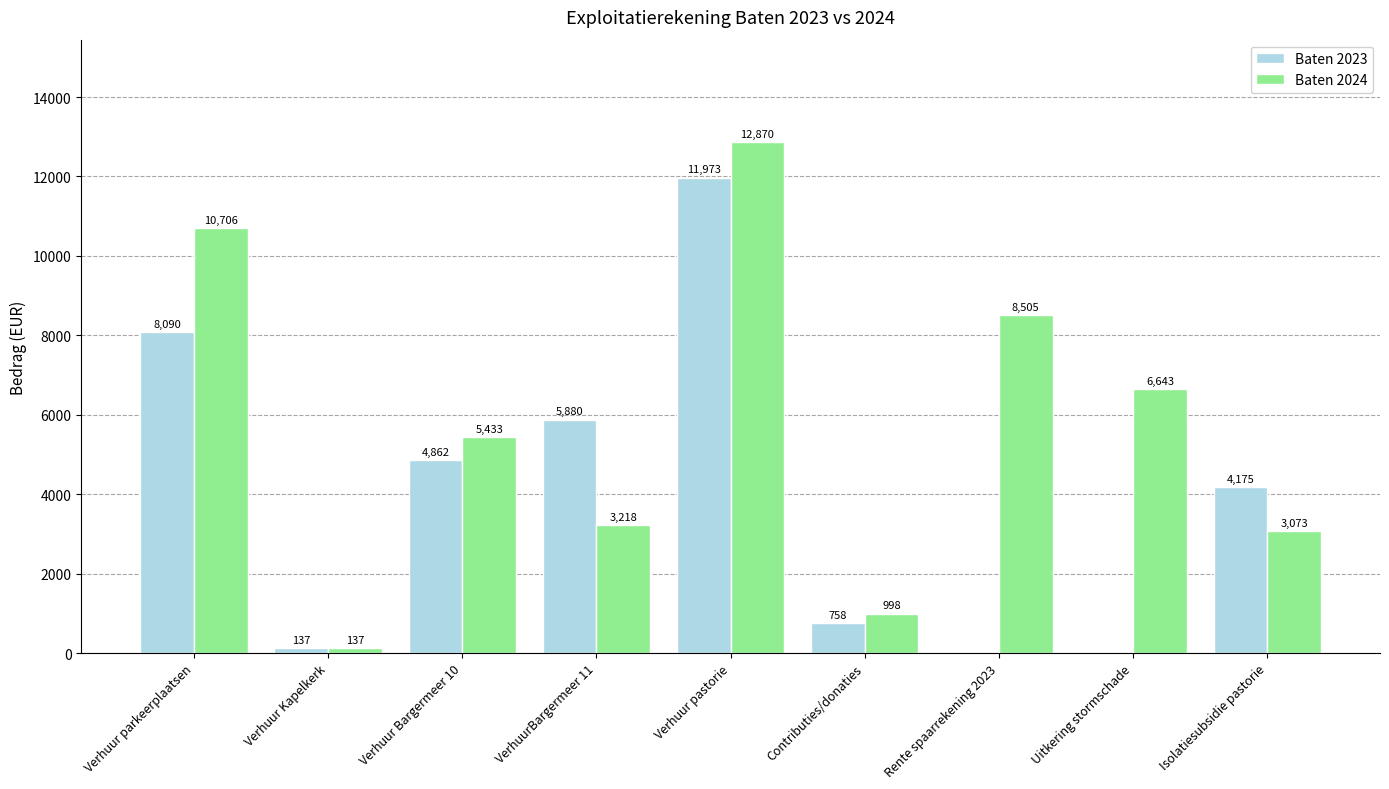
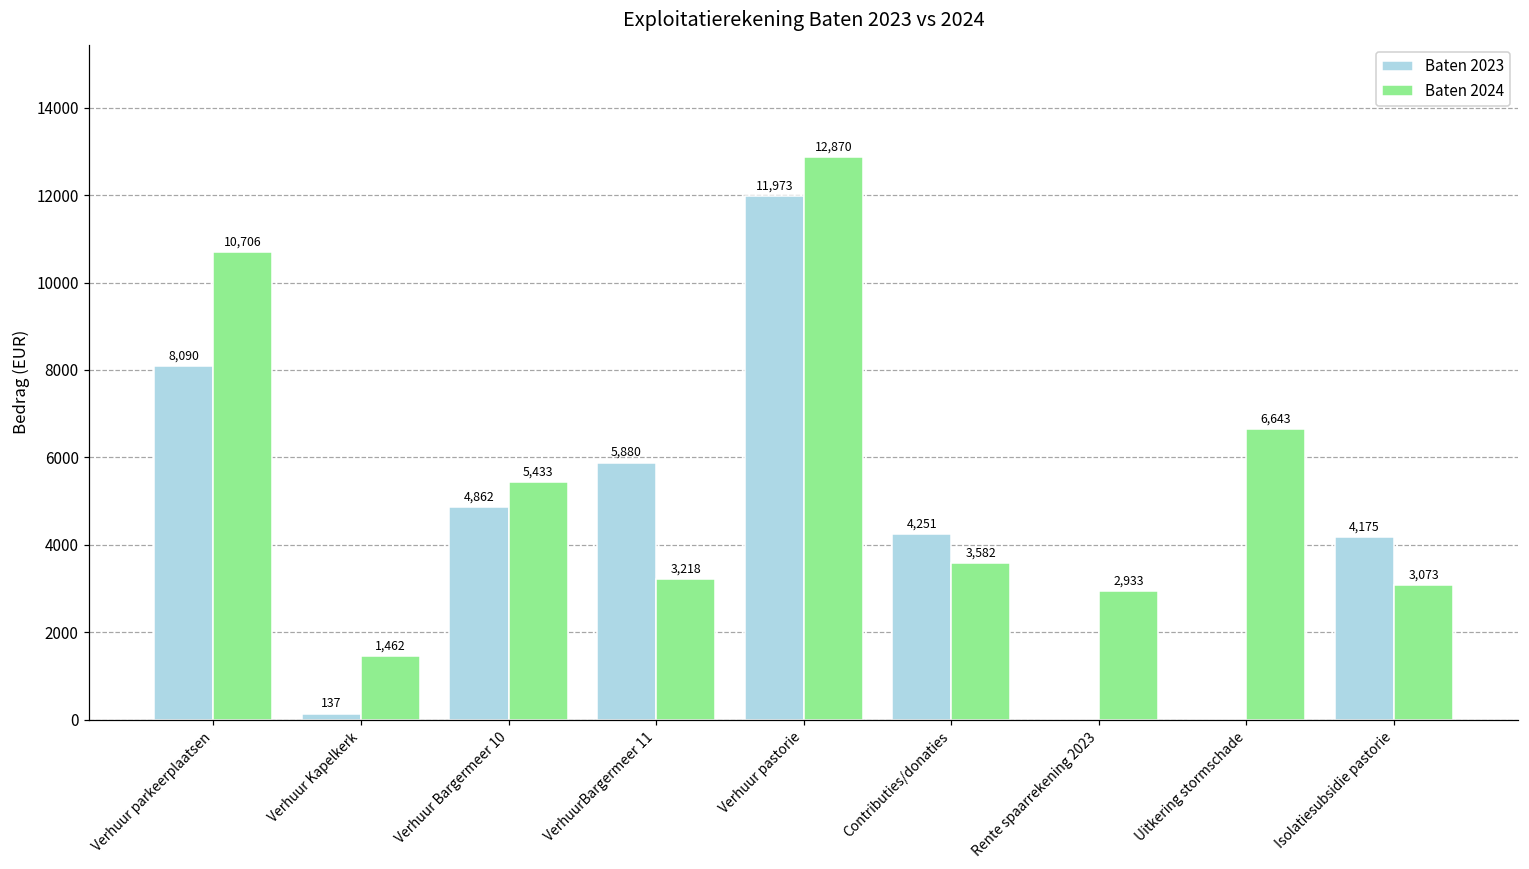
  {
    "Baten 2023": {
      "Verhuur parkeerplaatsen": "8,090",
      "Verhuur Kapelkerk": "137",
      "Verhuur Bargermeer 10": "4,862",
      "VerhuurBargermeer 11": "5,880",
      "Verhuur pastorie": "11,973",
-     "Contributies/donaties": "758",
+     "Contributies/donaties": "4,251",
      "Isolatiesubsidie pastorie": "4,175"
    },
    "Baten 2024": {
      "Verhuur parkeerplaatsen": "10,706",
-     "Verhuur Kapelkerk": "137",
+     "Verhuur Kapelkerk": "1,462",
      "Verhuur Bargermeer 10": "5,433",
      "VerhuurBargermeer 11": "3,218",
      "Verhuur pastorie": "12,870",
-     "Contributies/donaties": "998",
-     "Rente spaarrekening 2023": "8,505",
+     "Contributies/donaties": "3,582",
+     "Rente spaarrekening 2023": "2,933",
      "Uitkering stormschade": "6,643",
      "Isolatiesubsidie pastorie": "3,073"
    }
  }
